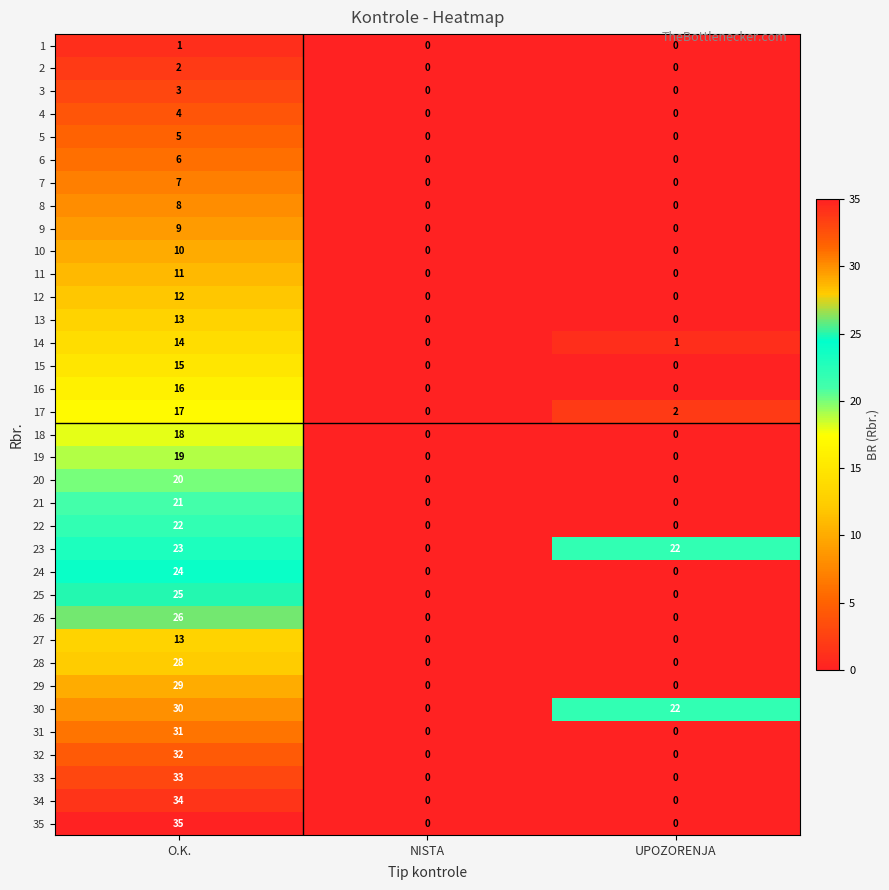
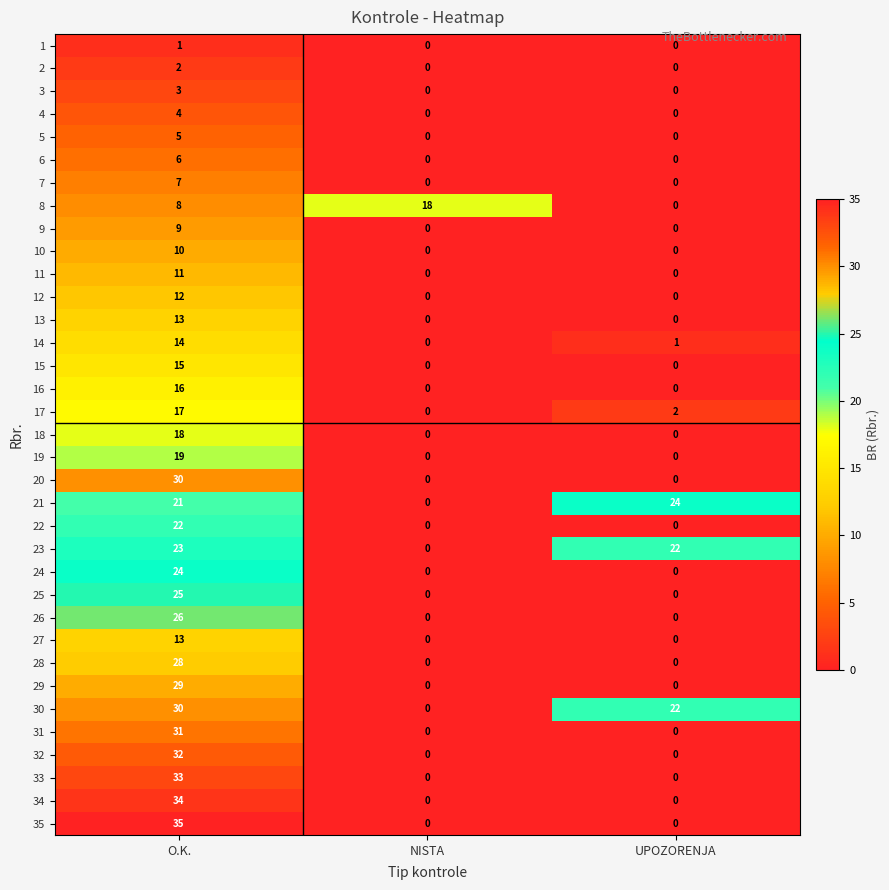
  {
    "1": {
      "O.K.": 1,
      "NISTA": 0,
      "UPOZORENJA": 0
    },
    "2": {
      "O.K.": 2,
      "NISTA": 0,
      "UPOZORENJA": 0
    },
    "3": {
      "O.K.": 3,
      "NISTA": 0,
      "UPOZORENJA": 0
    },
    "4": {
      "O.K.": 4,
      "NISTA": 0,
      "UPOZORENJA": 0
    },
    "5": {
      "O.K.": 5,
      "NISTA": 0,
      "UPOZORENJA": 0
    },
    "6": {
      "O.K.": 6,
      "NISTA": 0,
      "UPOZORENJA": 0
    },
    "7": {
      "O.K.": 7,
      "NISTA": 0,
      "UPOZORENJA": 0
    },
    "8": {
      "O.K.": 8,
-     "NISTA": 0,
+     "NISTA": 18,
      "UPOZORENJA": 0
    },
    "9": {
      "O.K.": 9,
      "NISTA": 0,
      "UPOZORENJA": 0
    },
    "10": {
      "O.K.": 10,
      "NISTA": 0,
      "UPOZORENJA": 0
    },
    "11": {
      "O.K.": 11,
      "NISTA": 0,
      "UPOZORENJA": 0
    },
    "12": {
      "O.K.": 12,
      "NISTA": 0,
      "UPOZORENJA": 0
    },
    "13": {
      "O.K.": 13,
      "NISTA": 0,
      "UPOZORENJA": 0
    },
    "14": {
      "O.K.": 14,
      "NISTA": 0,
      "UPOZORENJA": 1
    },
    "15": {
      "O.K.": 15,
      "NISTA": 0,
      "UPOZORENJA": 0
    },
    "16": {
      "O.K.": 16,
      "NISTA": 0,
      "UPOZORENJA": 0
    },
    "17": {
      "O.K.": 17,
      "NISTA": 0,
      "UPOZORENJA": 2
    },
    "18": {
      "O.K.": 18,
      "NISTA": 0,
      "UPOZORENJA": 0
    },
    "19": {
      "O.K.": 19,
      "NISTA": 0,
      "UPOZORENJA": 0
    },
    "20": {
-     "O.K.": 20,
+     "O.K.": 30,
      "NISTA": 0,
      "UPOZORENJA": 0
    },
    "21": {
      "O.K.": 21,
      "NISTA": 0,
-     "UPOZORENJA": 0
+     "UPOZORENJA": 24
    },
    "22": {
      "O.K.": 22,
      "NISTA": 0,
      "UPOZORENJA": 0
    },
    "23": {
      "O.K.": 23,
      "NISTA": 0,
      "UPOZORENJA": 22
    },
    "24": {
      "O.K.": 24,
      "NISTA": 0,
      "UPOZORENJA": 0
    },
    "25": {
      "O.K.": 25,
      "NISTA": 0,
      "UPOZORENJA": 0
    },
    "26": {
      "O.K.": 26,
      "NISTA": 0,
      "UPOZORENJA": 0
    },
    "27": {
      "O.K.": 13,
      "NISTA": 0,
      "UPOZORENJA": 0
    },
    "28": {
      "O.K.": 28,
      "NISTA": 0,
      "UPOZORENJA": 0
    },
    "29": {
      "O.K.": 29,
      "NISTA": 0,
      "UPOZORENJA": 0
    },
    "30": {
      "O.K.": 30,
      "NISTA": 0,
      "UPOZORENJA": 22
    },
    "31": {
      "O.K.": 31,
      "NISTA": 0,
      "UPOZORENJA": 0
    },
    "32": {
      "O.K.": 32,
      "NISTA": 0,
      "UPOZORENJA": 0
    },
    "33": {
      "O.K.": 33,
      "NISTA": 0,
      "UPOZORENJA": 0
    },
    "34": {
      "O.K.": 34,
      "NISTA": 0,
      "UPOZORENJA": 0
    },
    "35": {
      "O.K.": 35,
      "NISTA": 0,
      "UPOZORENJA": 0
    }
  }
